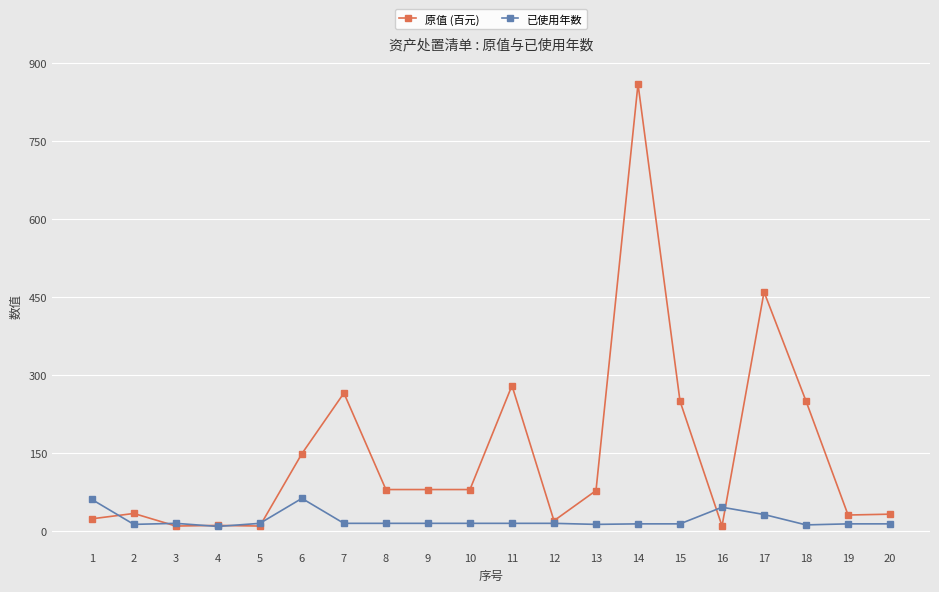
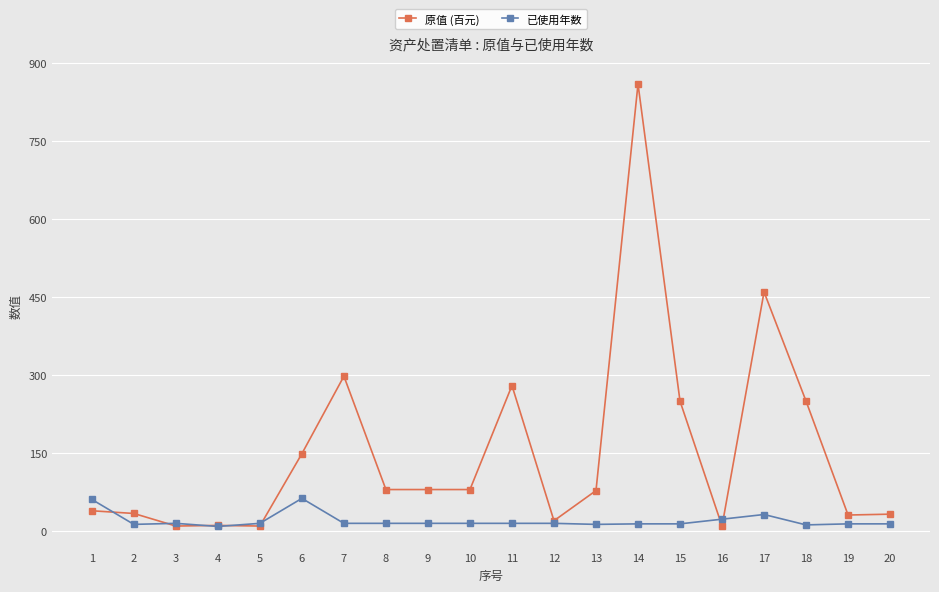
  {
    "原值 (百元)": {
-     "1": 20,
+     "1": 40,
      "2": 30,
      "3": 10,
      "5": 10,
      "6": 150,
-     "7": 270,
+     "7": 300,
      "8": 80,
      "9": 80,
      "10": 80,
      "11": 280,
      "12": 20,
      "13": 80,
      "14": 860,
      "15": 250,
      "16": 10,
      "17": 460,
      "18": 250,
      "19": 30,
      "20": 30
    },
    "已使用年数": {
      "1": 60,
      "2": 10,
      "3": 20,
      "5": 20,
      "6": 60,
      "7": 20,
      "8": 20,
      "9": 20,
      "10": 20,
      "11": 20,
      "12": 20,
      "13": 10,
      "14": 10,
      "15": 10,
-     "16": 50,
+     "16": 20,
      "17": 30,
      "18": 10,
      "19": 10,
      "20": 10
    }
  }
